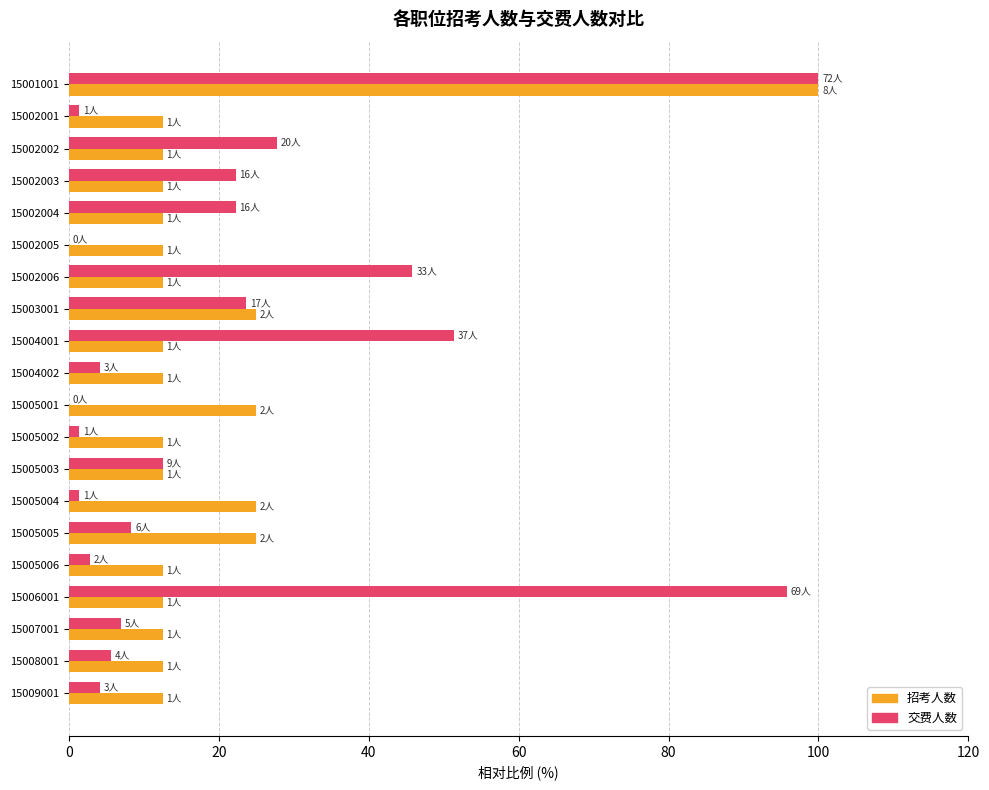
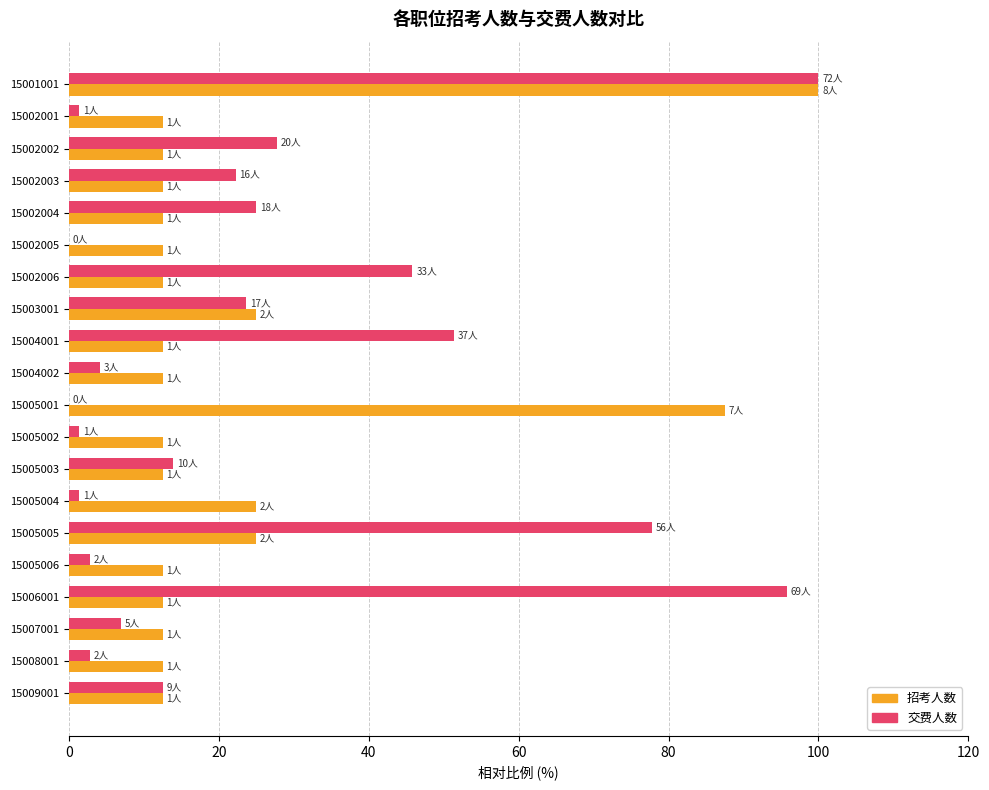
  {
    "招考人数": {
-     "15005001": "2人"
+     "15005001": "7人"
    },
    "交费人数": {
      "15002001": "1人",
-     "15002004": "16人",
+     "15002004": "18人",
      "15002005": "0人",
      "15005001": "0人",
      "15005002": "1人",
-     "15005003": "9人",
+     "15005003": "10人",
      "15005004": "1人",
-     "15005005": "6人",
-     "15008001": "4人",
-     "15009001": "3人"
+     "15005005": "56人",
+     "15008001": "2人",
+     "15009001": "9人"
    }
  }
